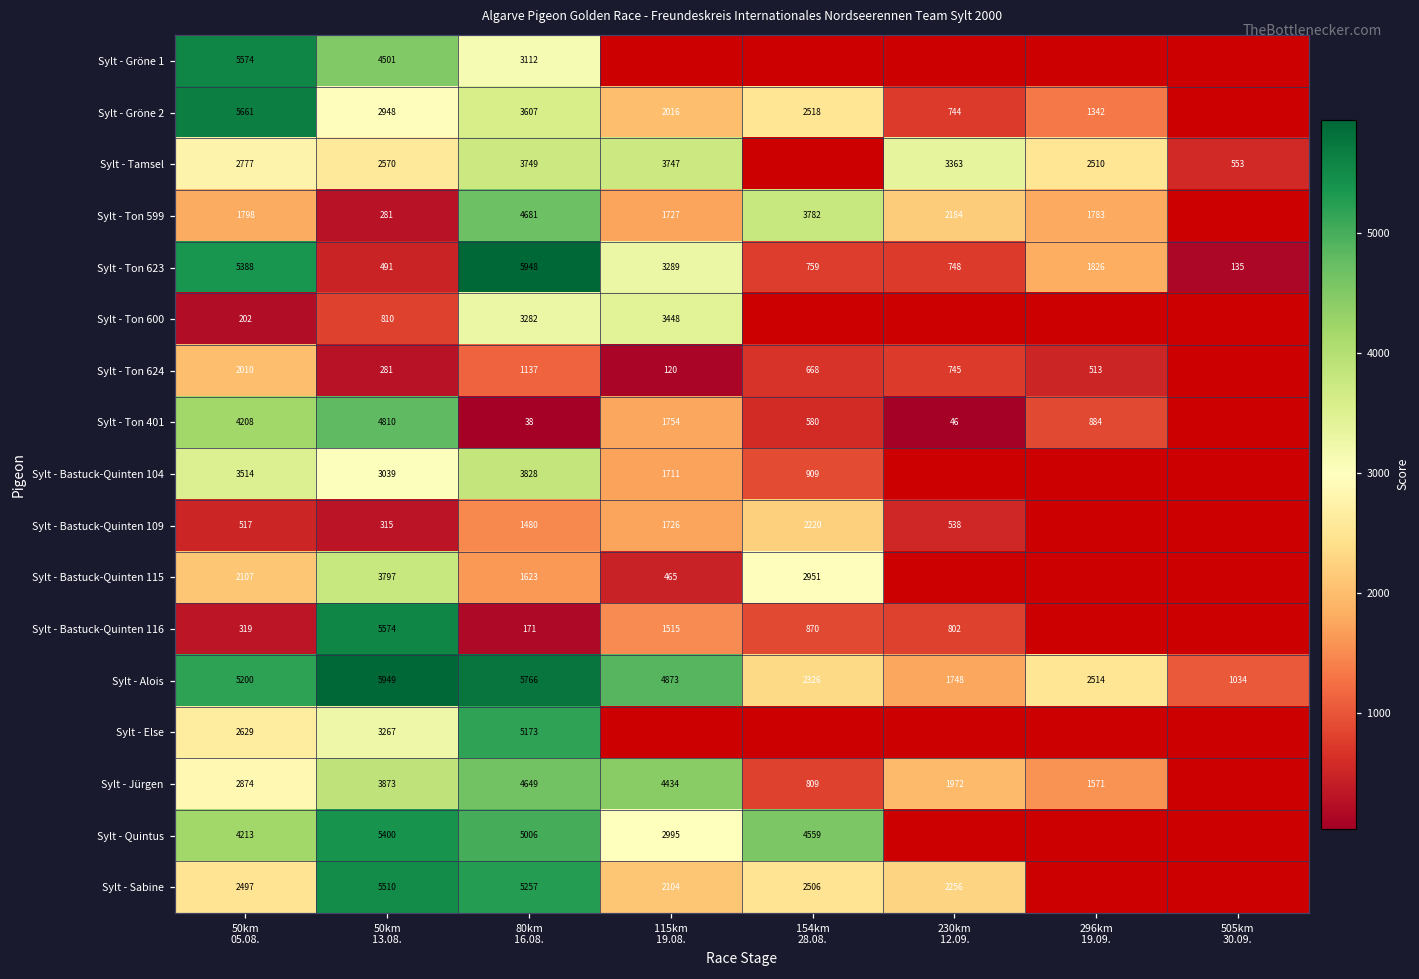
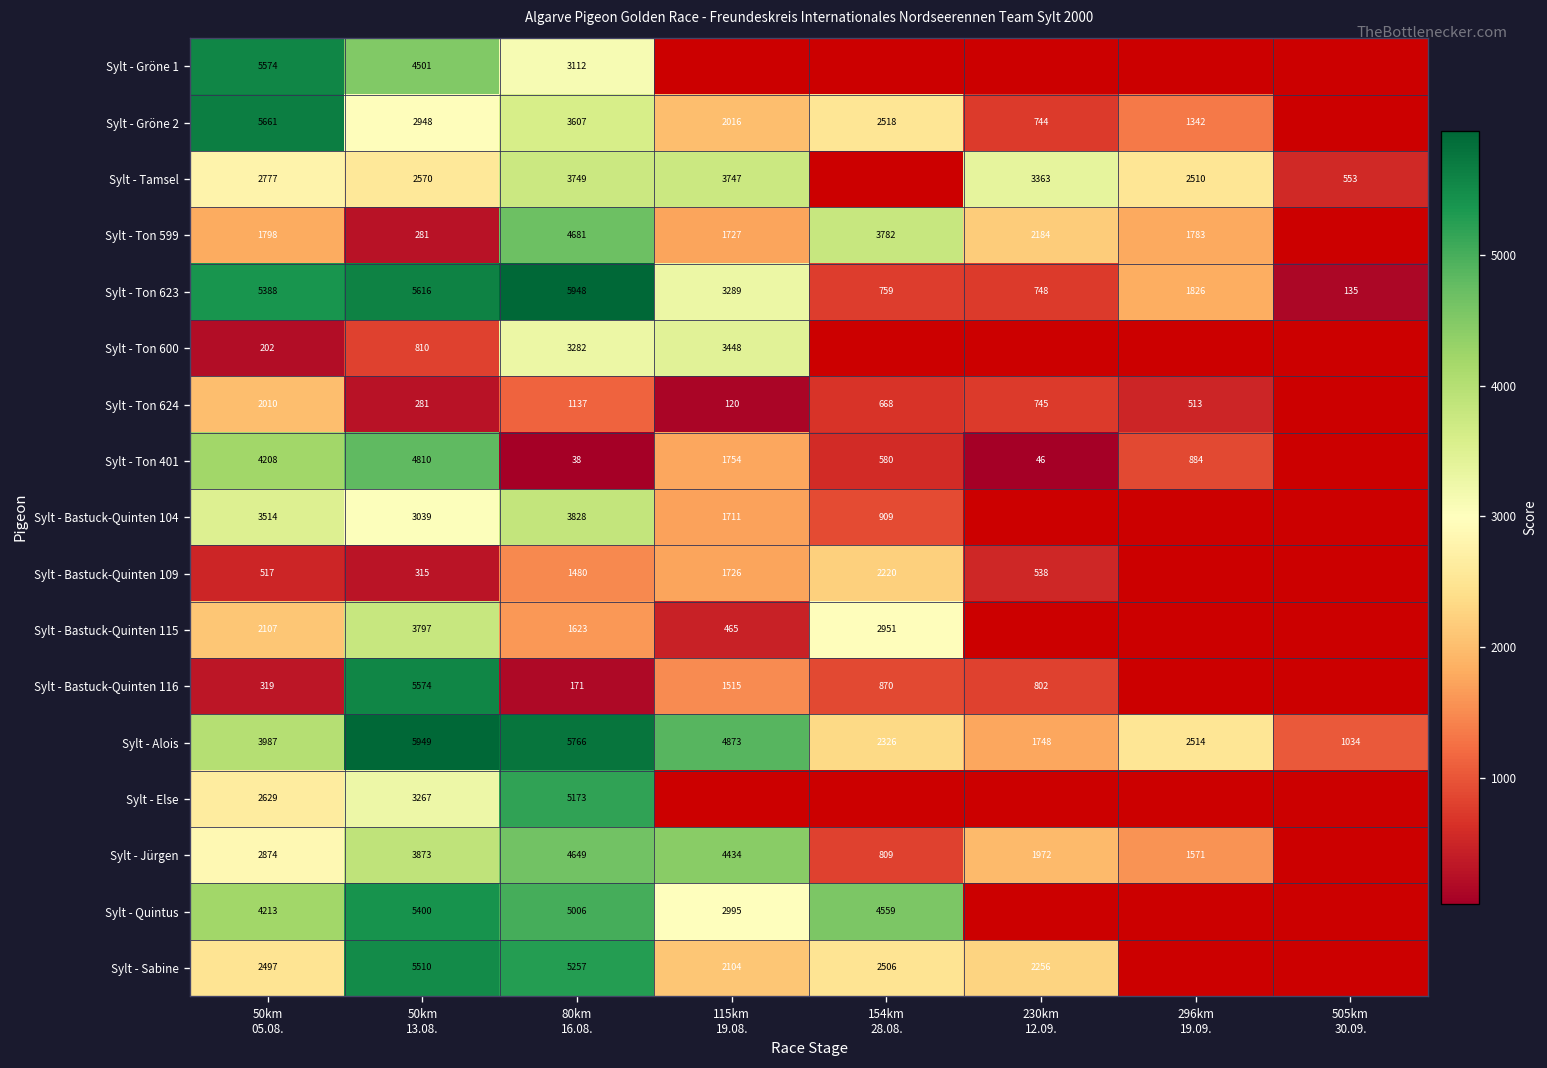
  {
    "Sylt - Gröne 1": {
      "50km 05.08.": 5574,
      "50km 13.08.": 4501,
      "80km 16.08.": 3112
    },
    "Sylt - Gröne 2": {
      "50km 05.08.": 5661,
      "50km 13.08.": 2948,
      "80km 16.08.": 3607,
      "115km 19.08.": 2016,
      "154km 28.08.": 2518,
      "230km 12.09.": 744,
      "296km 19.09.": 1342
    },
    "Sylt - Tamsel": {
      "50km 05.08.": 2777,
      "50km 13.08.": 2570,
      "80km 16.08.": 3749,
      "115km 19.08.": 3747,
      "230km 12.09.": 3363,
      "296km 19.09.": 2510,
      "505km 30.09.": 553
    },
    "Sylt - Ton 599": {
      "50km 05.08.": 1798,
      "50km 13.08.": 281,
      "80km 16.08.": 4681,
      "115km 19.08.": 1727,
      "154km 28.08.": 3782,
      "230km 12.09.": 2184,
      "296km 19.09.": 1783
    },
    "Sylt - Ton 623": {
      "50km 05.08.": 5388,
-     "50km 13.08.": 491,
+     "50km 13.08.": 5616,
      "80km 16.08.": 5948,
      "115km 19.08.": 3289,
      "154km 28.08.": 759,
      "230km 12.09.": 748,
      "296km 19.09.": 1826,
      "505km 30.09.": 135
    },
    "Sylt - Ton 600": {
      "50km 05.08.": 202,
      "50km 13.08.": 810,
      "80km 16.08.": 3282,
      "115km 19.08.": 3448
    },
    "Sylt - Ton 624": {
      "50km 05.08.": 2010,
      "50km 13.08.": 281,
      "80km 16.08.": 1137,
      "115km 19.08.": 120,
      "154km 28.08.": 668,
      "230km 12.09.": 745,
      "296km 19.09.": 513
    },
    "Sylt - Ton 401": {
      "50km 05.08.": 4208,
      "50km 13.08.": 4810,
      "80km 16.08.": 38,
      "115km 19.08.": 1754,
      "154km 28.08.": 580,
      "230km 12.09.": 46,
      "296km 19.09.": 884
    },
    "Sylt - Bastuck-Quinten 104": {
      "50km 05.08.": 3514,
      "50km 13.08.": 3039,
      "80km 16.08.": 3828,
      "115km 19.08.": 1711,
      "154km 28.08.": 909
    },
    "Sylt - Bastuck-Quinten 109": {
      "50km 05.08.": 517,
      "50km 13.08.": 315,
      "80km 16.08.": 1480,
      "115km 19.08.": 1726,
      "154km 28.08.": 2220,
      "230km 12.09.": 538
    },
    "Sylt - Bastuck-Quinten 115": {
      "50km 05.08.": 2107,
      "50km 13.08.": 3797,
      "80km 16.08.": 1623,
      "115km 19.08.": 465,
      "154km 28.08.": 2951
    },
    "Sylt - Bastuck-Quinten 116": {
      "50km 05.08.": 319,
      "50km 13.08.": 5574,
      "80km 16.08.": 171,
      "115km 19.08.": 1515,
      "154km 28.08.": 870,
      "230km 12.09.": 802
    },
    "Sylt - Alois": {
-     "50km 05.08.": 5200,
+     "50km 05.08.": 3987,
      "50km 13.08.": 5949,
      "80km 16.08.": 5766,
      "115km 19.08.": 4873,
      "154km 28.08.": 2326,
      "230km 12.09.": 1748,
      "296km 19.09.": 2514,
      "505km 30.09.": 1034
    },
    "Sylt - Else": {
      "50km 05.08.": 2629,
      "50km 13.08.": 3267,
      "80km 16.08.": 5173
    },
    "Sylt - Jürgen": {
      "50km 05.08.": 2874,
      "50km 13.08.": 3873,
      "80km 16.08.": 4649,
      "115km 19.08.": 4434,
      "154km 28.08.": 809,
      "230km 12.09.": 1972,
      "296km 19.09.": 1571
    },
    "Sylt - Quintus": {
      "50km 05.08.": 4213,
      "50km 13.08.": 5400,
      "80km 16.08.": 5006,
      "115km 19.08.": 2995,
      "154km 28.08.": 4559
    },
    "Sylt - Sabine": {
      "50km 05.08.": 2497,
      "50km 13.08.": 5510,
      "80km 16.08.": 5257,
      "115km 19.08.": 2104,
      "154km 28.08.": 2506,
      "230km 12.09.": 2256
    }
  }
